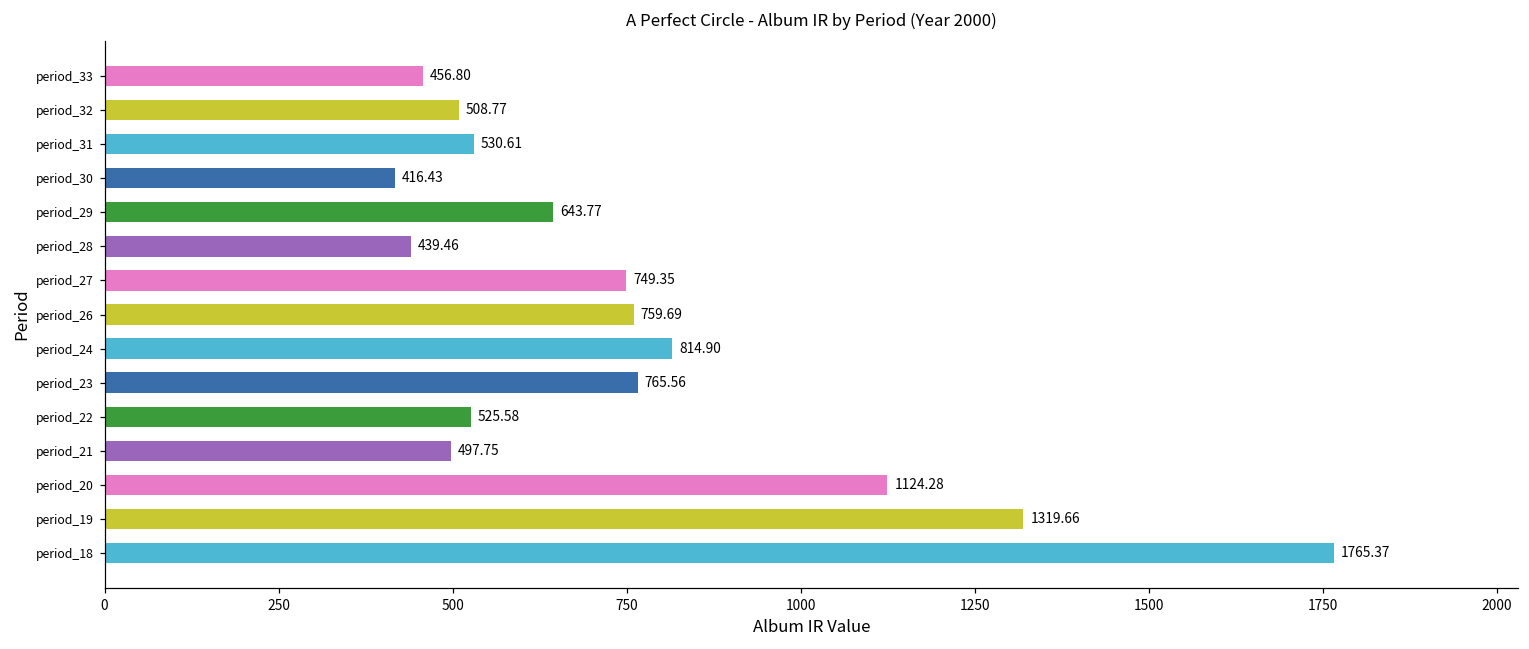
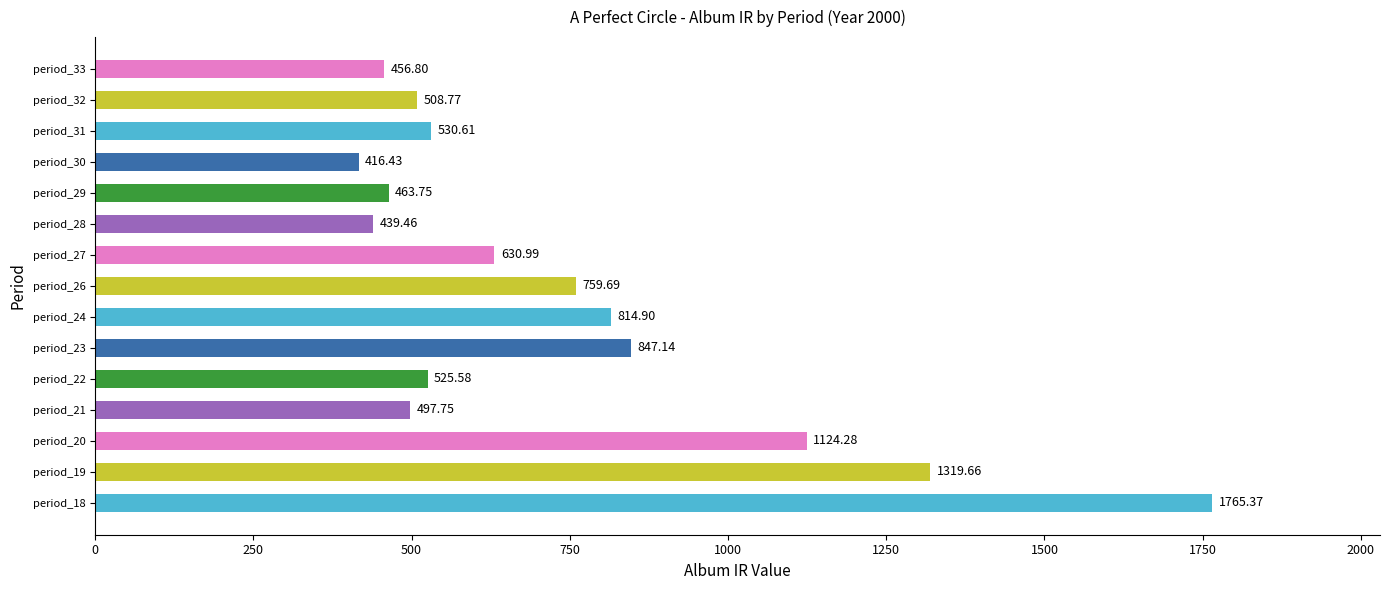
  {
    "period_33": 456.80,
    "period_32": 508.77,
    "period_31": 530.61,
    "period_30": 416.43,
-   "period_29": 643.77,
+   "period_29": 463.75,
    "period_28": 439.46,
-   "period_27": 749.35,
+   "period_27": 630.99,
    "period_26": 759.69,
    "period_24": 814.90,
-   "period_23": 765.56,
+   "period_23": 847.14,
    "period_22": 525.58,
    "period_21": 497.75,
    "period_20": 1124.28,
    "period_19": 1319.66,
    "period_18": 1765.37
  }
